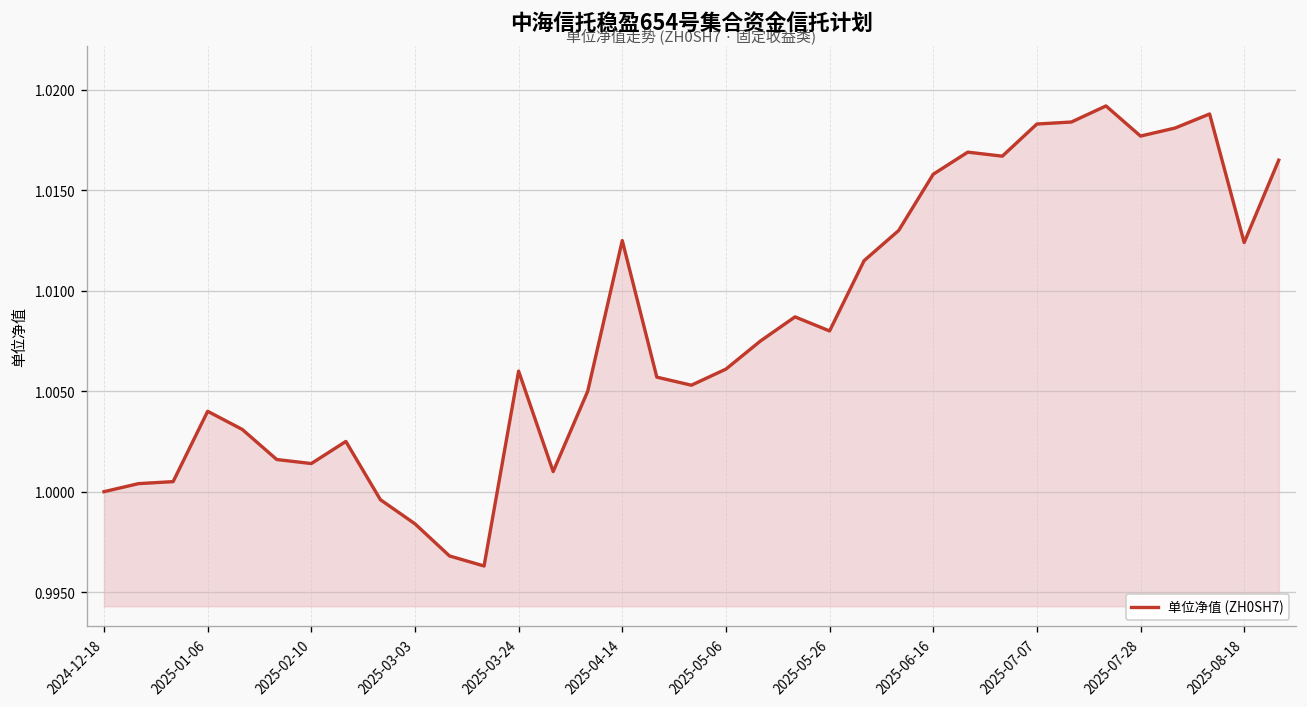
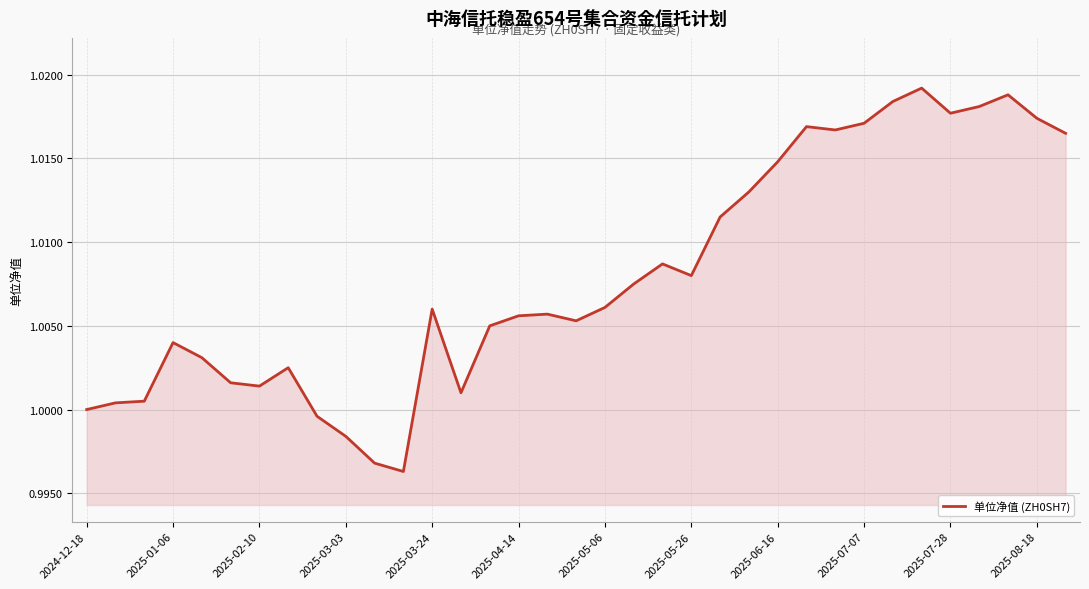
  {
    "2024-12-18": 1.0000,
    "2025-01-06": 1.0040,
    "2025-02-10": 1.0014,
    "2025-03-03": 0.9984,
    "2025-03-24": 1.0060,
-   "2025-04-14": 1.0125,
+   "2025-04-14": 1.0056,
    "2025-05-06": 1.0061,
    "2025-05-26": 1.0080,
-   "2025-06-16": 1.0158,
-   "2025-07-07": 1.0183,
+   "2025-06-16": 1.0148,
+   "2025-07-07": 1.0171,
    "2025-07-28": 1.0177,
-   "2025-08-18": 1.0124
+   "2025-08-18": 1.0174
  }
